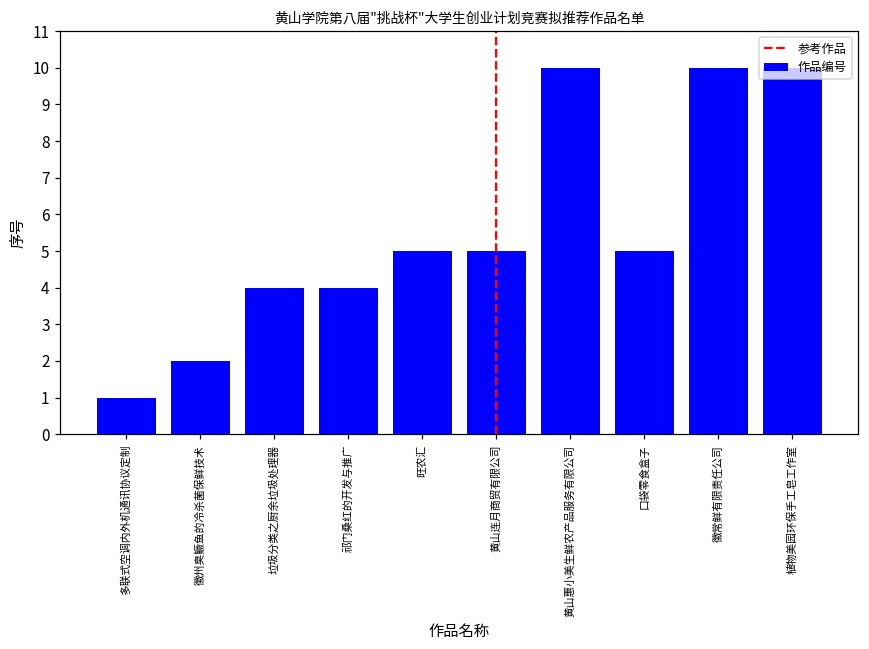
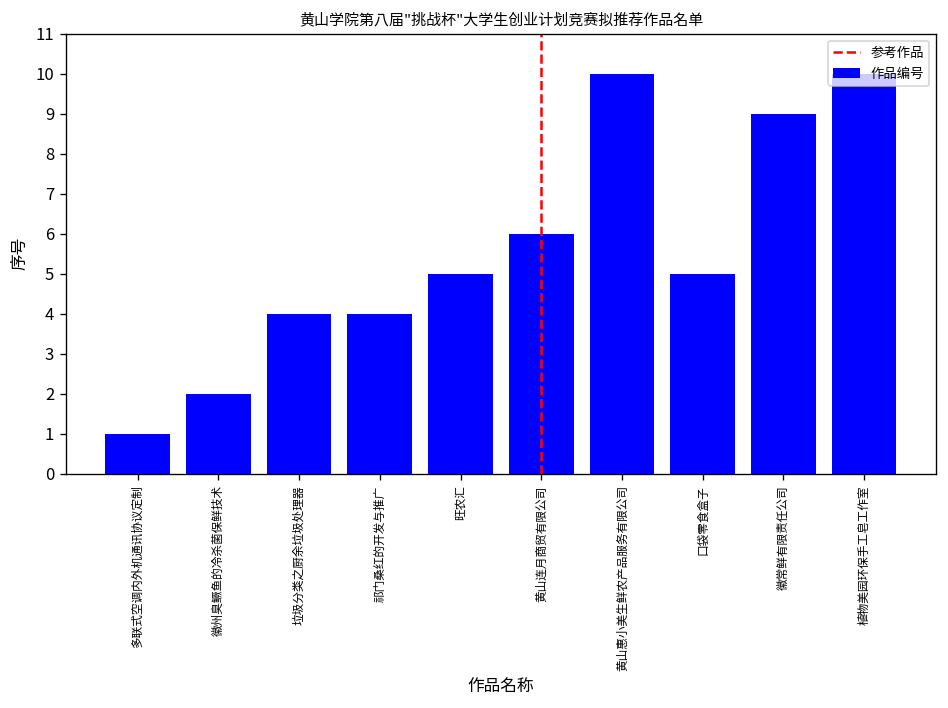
  {
    "多联式空调内外机通讯协议定制": 1,
    "徽州臭鳜鱼的冷杀菌保鲜技术": 2,
    "垃圾分类之厨余垃圾处理器": 4,
    "祁门桑红的开发与推广": 4,
    "旺农汇": 5,
-   "黄山连月商贸有限公司": 5,
+   "黄山连月商贸有限公司": 6,
    "黄山惠小美生鲜农产品服务有限公司": 10,
    "口袋零食盒子": 5,
-   "徽常鲜有限责任公司": 10
+   "徽常鲜有限责任公司": 9
  }
